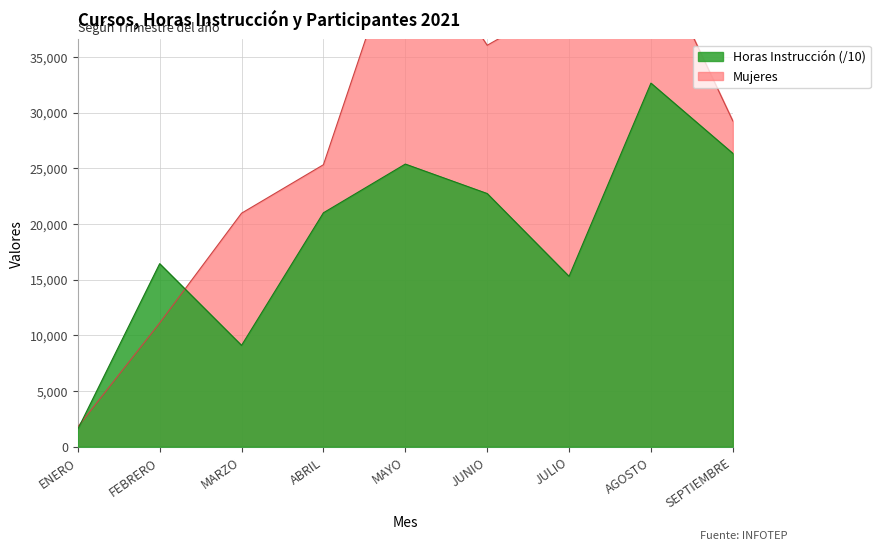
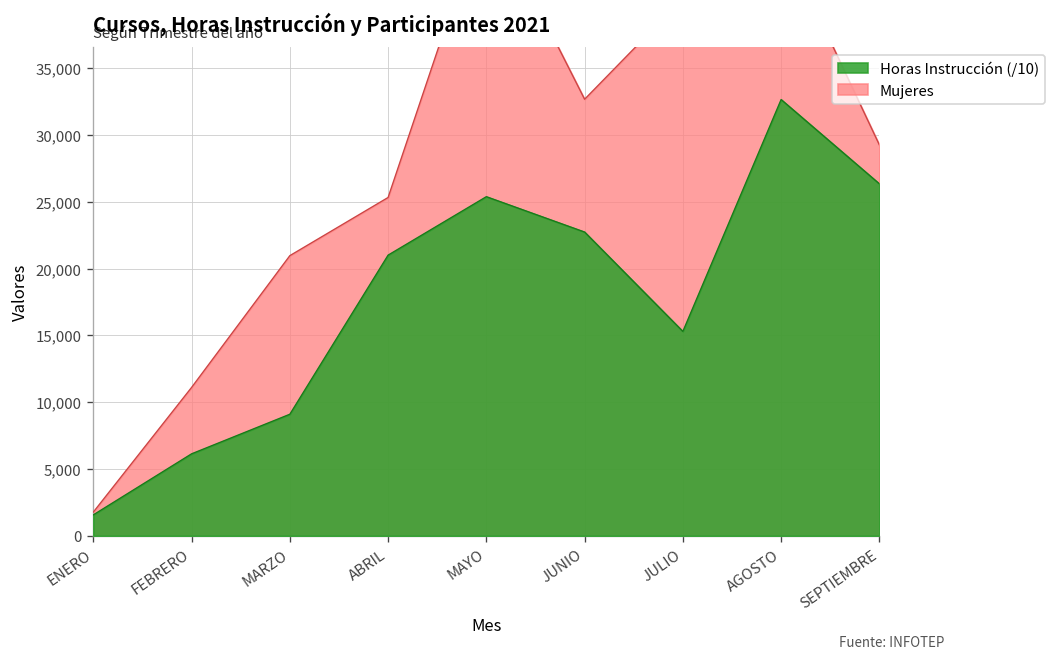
  {
    "Horas Instrucción (/10)": {
-     "FEBRERO": "16,400",
+     "FEBRERO": "6,100",
      "MARZO": "9,100",
      "ABRIL": "21,000",
      "MAYO": "25,400",
      "JUNIO": "22,700",
      "JULIO": "15,300",
      "AGOSTO": "32,600",
      "SEPTIEMBRE": "26,300"
    },
    "Mujeres": {
      "FEBRERO": "11,100",
      "MARZO": "21,000",
      "ABRIL": "25,300",
-     "JUNIO": "36,000",
+     "JUNIO": "32,700",
      "SEPTIEMBRE": "29,300"
    }
  }
